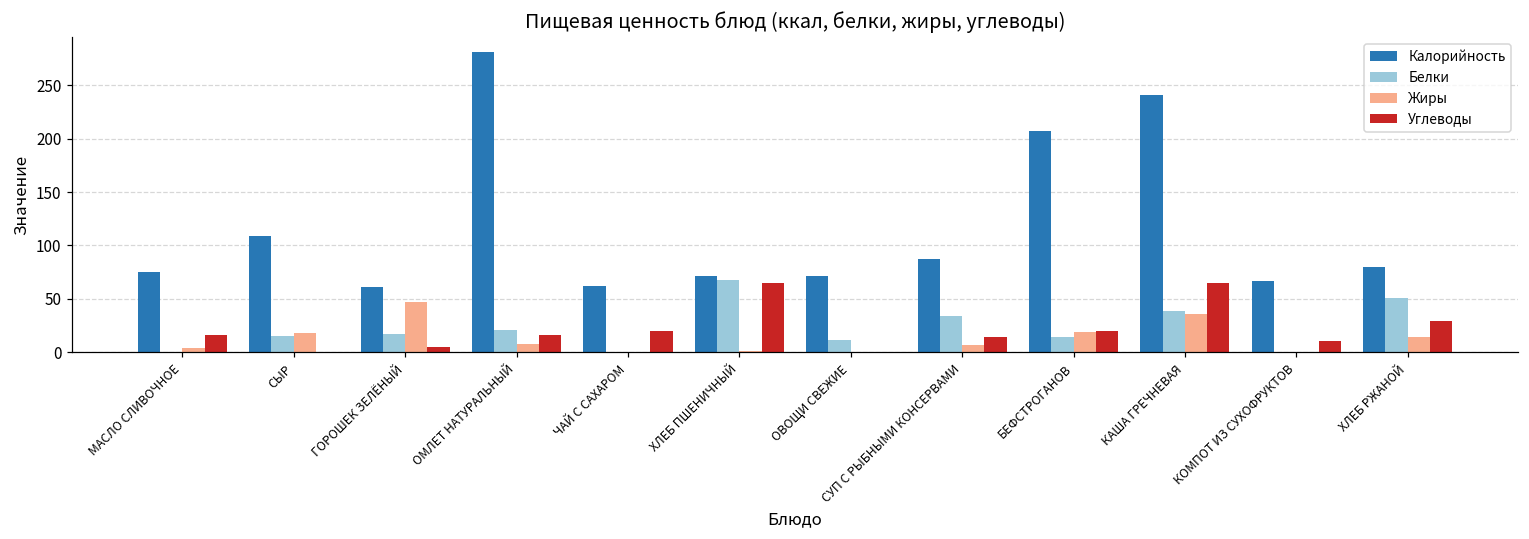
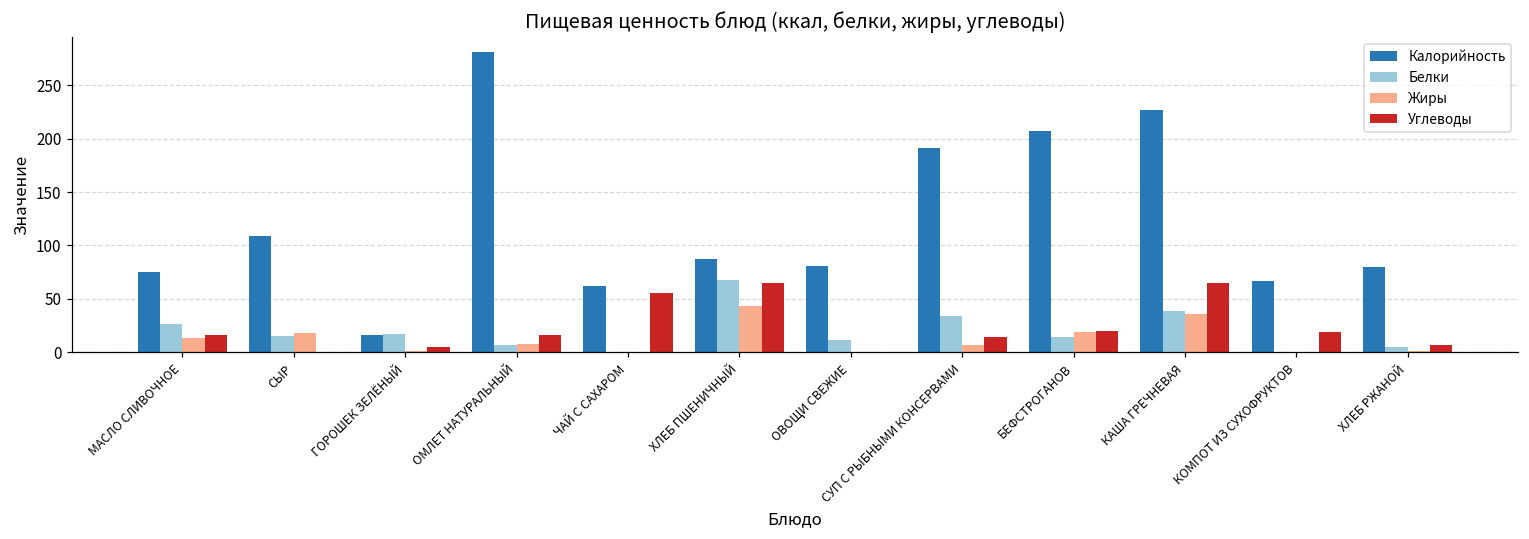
  {
    "Калорийность": {
      "МАСЛО СЛИВОЧНОЕ": 80,
      "СЫР": 110,
-     "ГОРОШЕК ЗЕЛЁНЫЙ": 60,
+     "ГОРОШЕК ЗЕЛЁНЫЙ": 20,
      "ОМЛЕТ НАТУРАЛЬНЫЙ": 280,
      "ЧАЙ С САХАРОМ": 60,
-     "ХЛЕБ ПШЕНИЧНЫЙ": 70,
-     "ОВОЩИ СВЕЖИЕ": 70,
-     "СУП С РЫБНЫМИ КОНСЕРВАМИ": 90,
+     "ХЛЕБ ПШЕНИЧНЫЙ": 90,
+     "ОВОЩИ СВЕЖИЕ": 80,
+     "СУП С РЫБНЫМИ КОНСЕРВАМИ": 190,
      "БЕФСТРОГАНОВ": 210,
-     "КАША ГРЕЧНЕВАЯ": 240,
+     "КАША ГРЕЧНЕВАЯ": 230,
      "КОМПОТ ИЗ СУХОФРУКТОВ": 70,
      "ХЛЕБ РЖАНОЙ": 80
    },
    "Белки": {
-     "МАСЛО СЛИВОЧНОЕ": 0,
+     "МАСЛО СЛИВОЧНОЕ": 30,
      "СЫР": 20,
      "ГОРОШЕК ЗЕЛЁНЫЙ": 20,
-     "ОМЛЕТ НАТУРАЛЬНЫЙ": 20,
+     "ОМЛЕТ НАТУРАЛЬНЫЙ": 10,
      "ХЛЕБ ПШЕНИЧНЫЙ": 70,
      "ОВОЩИ СВЕЖИЕ": 10,
      "СУП С РЫБНЫМИ КОНСЕРВАМИ": 30,
      "БЕФСТРОГАНОВ": 10,
      "КАША ГРЕЧНЕВАЯ": 40,
      "КОМПОТ ИЗ СУХОФРУКТОВ": 0,
-     "ХЛЕБ РЖАНОЙ": 50
+     "ХЛЕБ РЖАНОЙ": 0
    },
    "Жиры": {
-     "МАСЛО СЛИВОЧНОЕ": 0,
+     "МАСЛО СЛИВОЧНОЕ": 10,
      "СЫР": 20,
-     "ГОРОШЕК ЗЕЛЁНЫЙ": 50,
+     "ГОРОШЕК ЗЕЛЁНЫЙ": 0,
      "ОМЛЕТ НАТУРАЛЬНЫЙ": 10,
      "ЧАЙ С САХАРОМ": 0,
-     "ХЛЕБ ПШЕНИЧНЫЙ": 0,
+     "ХЛЕБ ПШЕНИЧНЫЙ": 40,
      "ОВОЩИ СВЕЖИЕ": 0,
      "СУП С РЫБНЫМИ КОНСЕРВАМИ": 10,
      "БЕФСТРОГАНОВ": 20,
      "КАША ГРЕЧНЕВАЯ": 40,
      "КОМПОТ ИЗ СУХОФРУКТОВ": 0,
-     "ХЛЕБ РЖАНОЙ": 10
+     "ХЛЕБ РЖАНОЙ": 0
    },
    "Углеводы": {
      "МАСЛО СЛИВОЧНОЕ": 20,
      "СЫР": 0,
      "ГОРОШЕК ЗЕЛЁНЫЙ": 10,
      "ОМЛЕТ НАТУРАЛЬНЫЙ": 20,
-     "ЧАЙ С САХАРОМ": 20,
+     "ЧАЙ С САХАРОМ": 60,
      "ХЛЕБ ПШЕНИЧНЫЙ": 70,
      "СУП С РЫБНЫМИ КОНСЕРВАМИ": 10,
      "БЕФСТРОГАНОВ": 20,
      "КАША ГРЕЧНЕВАЯ": 60,
-     "КОМПОТ ИЗ СУХОФРУКТОВ": 10,
-     "ХЛЕБ РЖАНОЙ": 30
+     "КОМПОТ ИЗ СУХОФРУКТОВ": 20,
+     "ХЛЕБ РЖАНОЙ": 10
    }
  }
